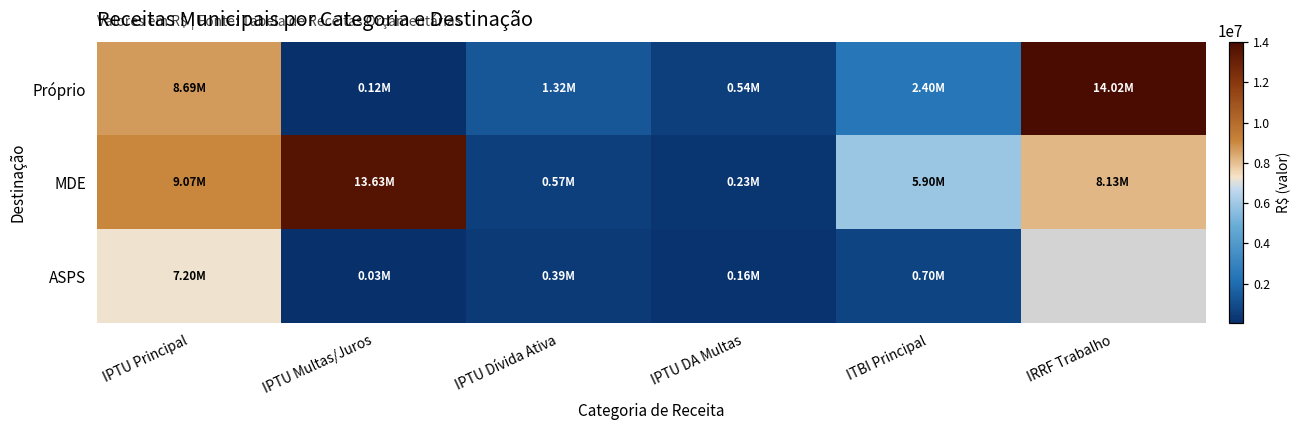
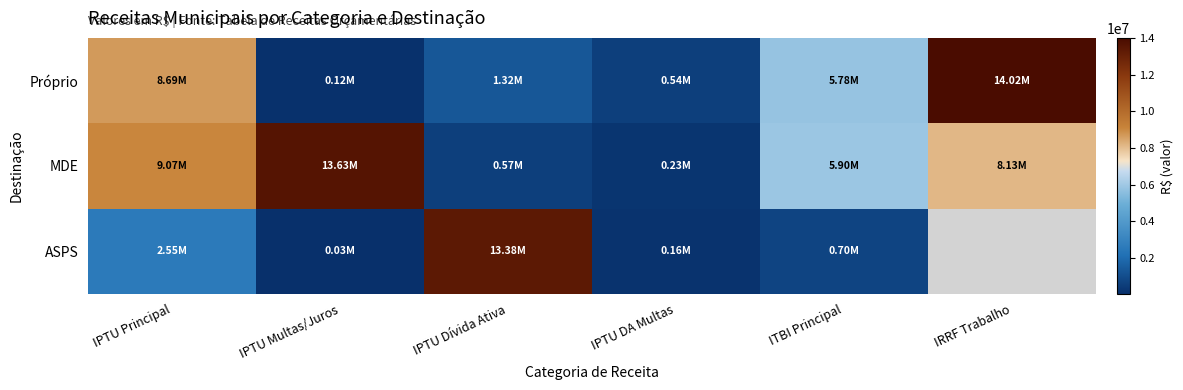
  {
    "Próprio": {
      "IPTU Principal": "8.69M",
      "IPTU Multas/Juros": "0.12M",
      "IPTU Dívida Ativa": "1.32M",
      "IPTU DA Multas": "0.54M",
-     "ITBI Principal": "2.40M",
+     "ITBI Principal": "5.78M",
      "IRRF Trabalho": "14.02M"
    },
    "MDE": {
      "IPTU Principal": "9.07M",
      "IPTU Multas/Juros": "13.63M",
      "IPTU Dívida Ativa": "0.57M",
      "IPTU DA Multas": "0.23M",
      "ITBI Principal": "5.90M",
      "IRRF Trabalho": "8.13M"
    },
    "ASPS": {
-     "IPTU Principal": "7.20M",
+     "IPTU Principal": "2.55M",
      "IPTU Multas/Juros": "0.03M",
-     "IPTU Dívida Ativa": "0.39M",
+     "IPTU Dívida Ativa": "13.38M",
      "IPTU DA Multas": "0.16M",
      "ITBI Principal": "0.70M"
    }
  }
